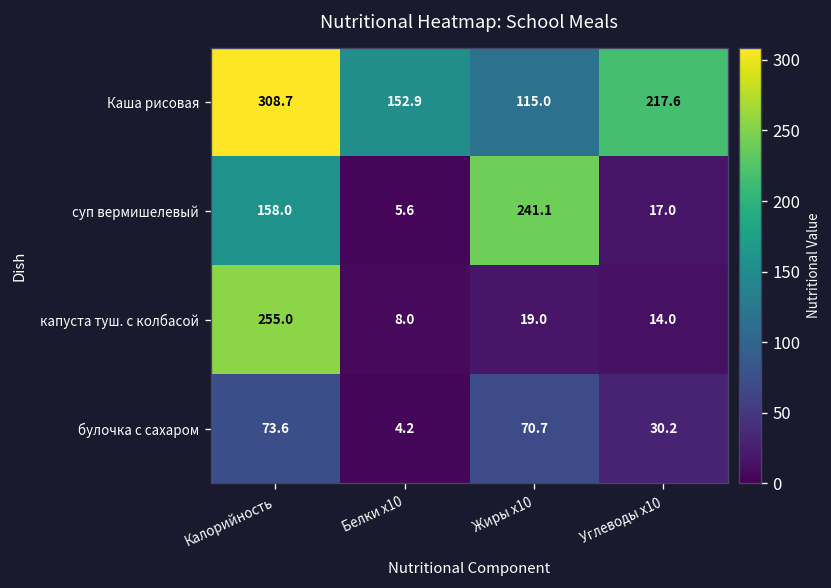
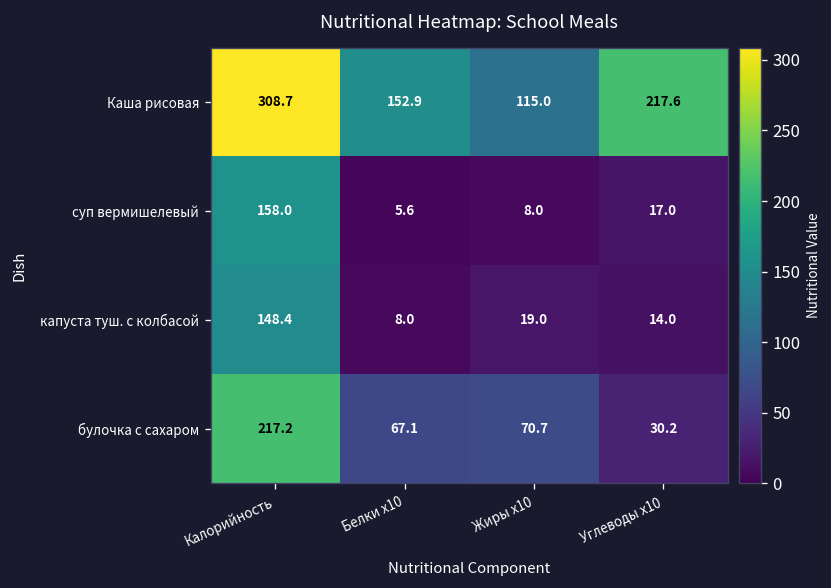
  {
    "Каша рисовая": {
      "Калорийность": 308.7,
      "Белки x10": 152.9,
      "Жиры x10": 115.0,
      "Углеводы x10": 217.6
    },
    "суп вермишелевый": {
      "Калорийность": 158.0,
      "Белки x10": 5.6,
-     "Жиры x10": 241.1,
+     "Жиры x10": 8.0,
      "Углеводы x10": 17.0
    },
    "капуста туш. с колбасой": {
-     "Калорийность": 255.0,
+     "Калорийность": 148.4,
      "Белки x10": 8.0,
      "Жиры x10": 19.0,
      "Углеводы x10": 14.0
    },
    "булочка с сахаром": {
-     "Калорийность": 73.6,
-     "Белки x10": 4.2,
+     "Калорийность": 217.2,
+     "Белки x10": 67.1,
      "Жиры x10": 70.7,
      "Углеводы x10": 30.2
    }
  }
